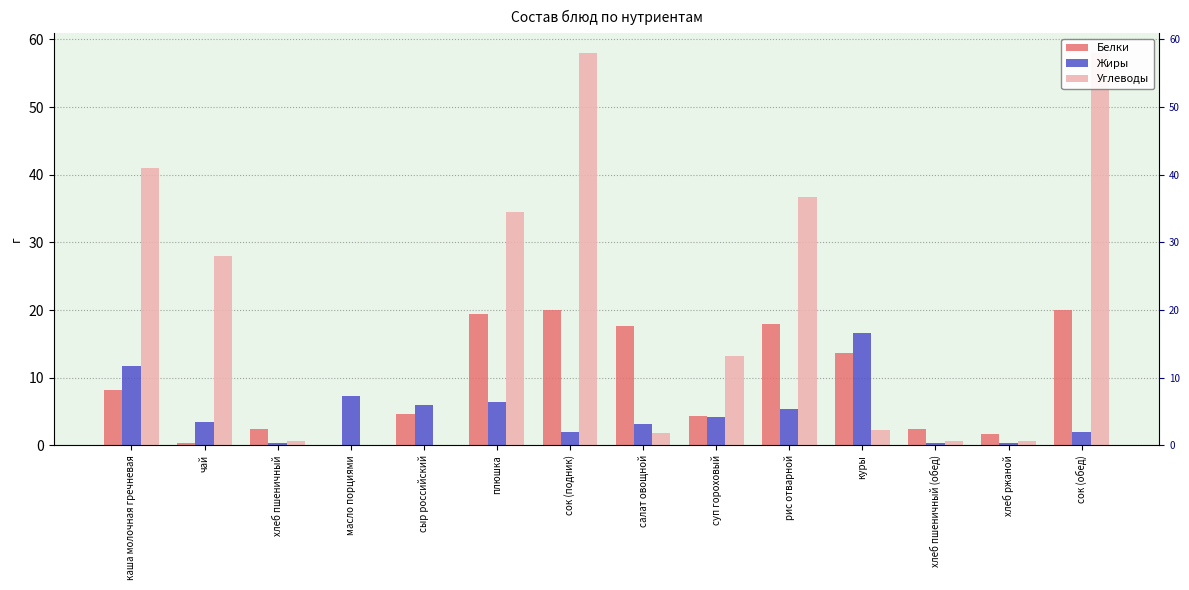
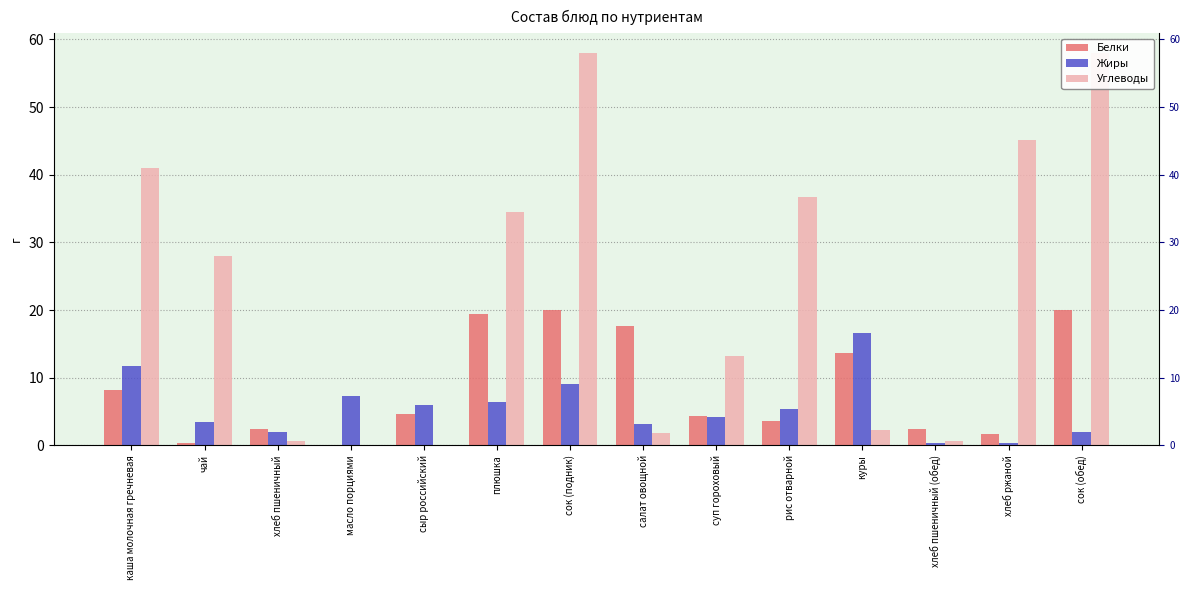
  {
    "Белки": {
      "каша молочная гречневая": 8,
      "чай": 0,
      "хлеб пшеничный": 2,
      "сыр российский": 5,
      "плюшка": 19,
      "сок (подник)": 20,
      "салат овощной": 18,
      "суп гороховый": 4,
-     "рис отварной": 18,
+     "рис отварной": 4,
      "куры": 14,
      "хлеб пшеничный (обед)": 2,
      "хлеб ржаной": 2,
      "сок (обед)": 20
    },
    "Жиры": {
      "каша молочная гречневая": 12,
      "чай": 4,
-     "хлеб пшеничный": 0,
+     "хлеб пшеничный": 2,
      "масло порциями": 7,
      "сыр российский": 6,
      "плюшка": 6,
-     "сок (подник)": 2,
+     "сок (подник)": 9,
      "салат овощной": 3,
      "суп гороховый": 4,
      "рис отварной": 5,
      "куры": 17,
      "сок (обед)": 2
    },
    "Углеводы": {
      "каша молочная гречневая": 41,
      "чай": 28,
      "хлеб пшеничный": 1,
      "сыр российский": 0,
      "плюшка": 34,
      "сок (подник)": 58,
      "салат овощной": 2,
      "суп гороховый": 13,
      "рис отварной": 37,
      "куры": 2,
      "хлеб пшеничный (обед)": 1,
-     "хлеб ржаной": 1
+     "хлеб ржаной": 45
    }
  }
